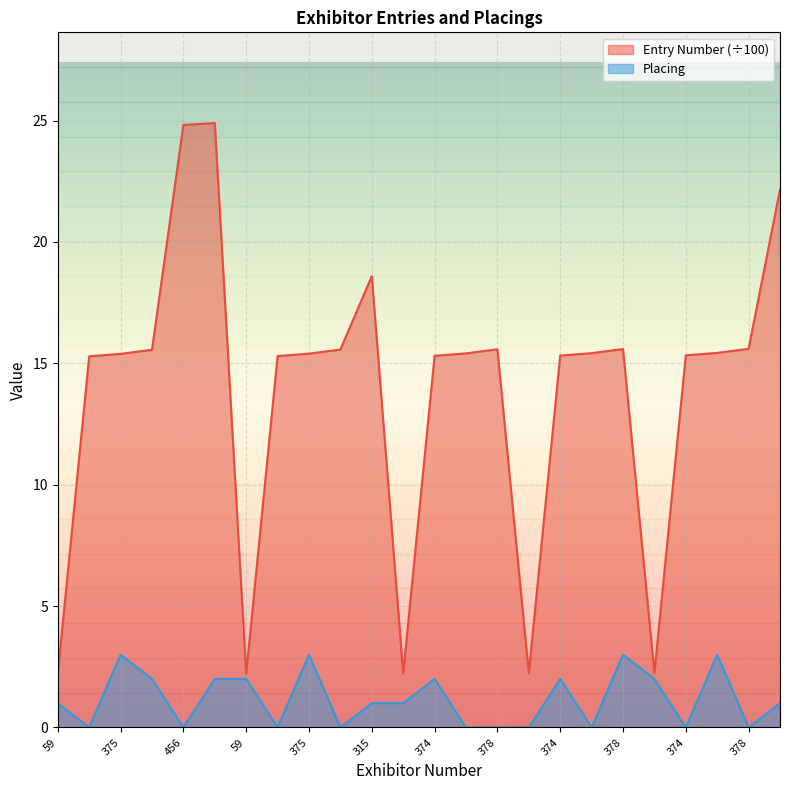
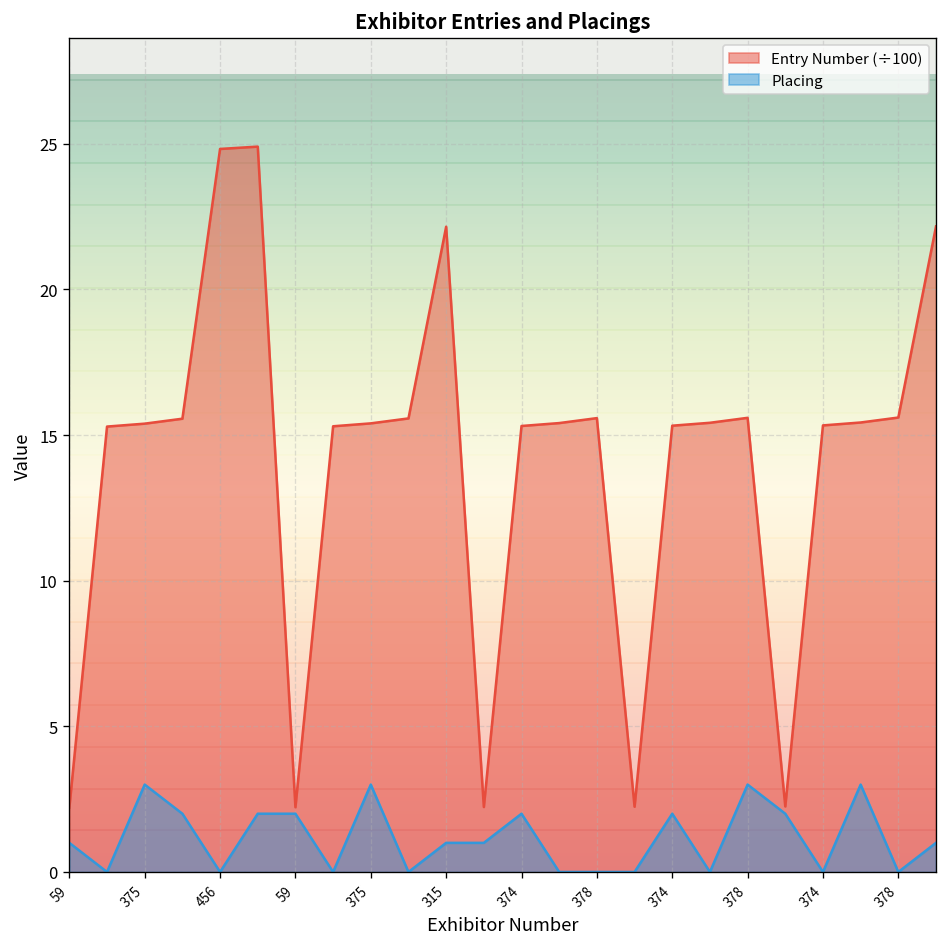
  {
    "Entry Number (÷100)": {
      "456": 24.8,
-     "315": 18.6
+     "315": 22.2
    },
    "Placing": {
      "456": 0.0,
      "315": 1.0
    }
  }
